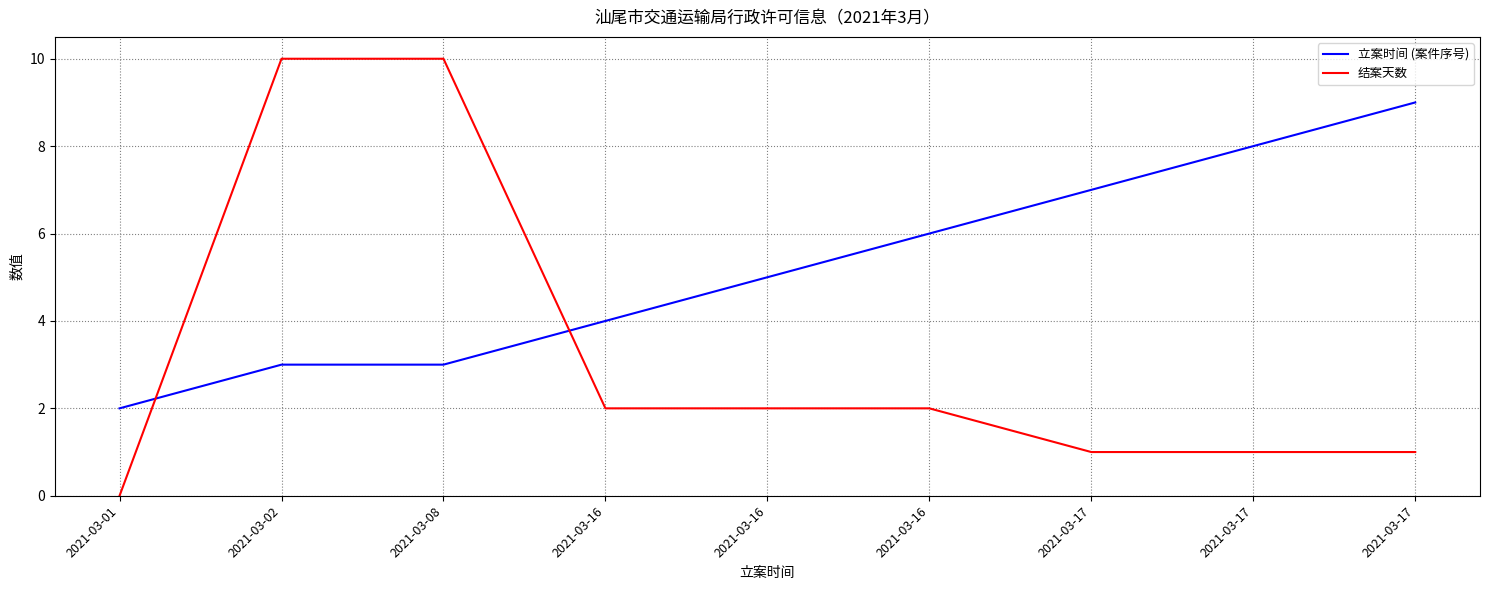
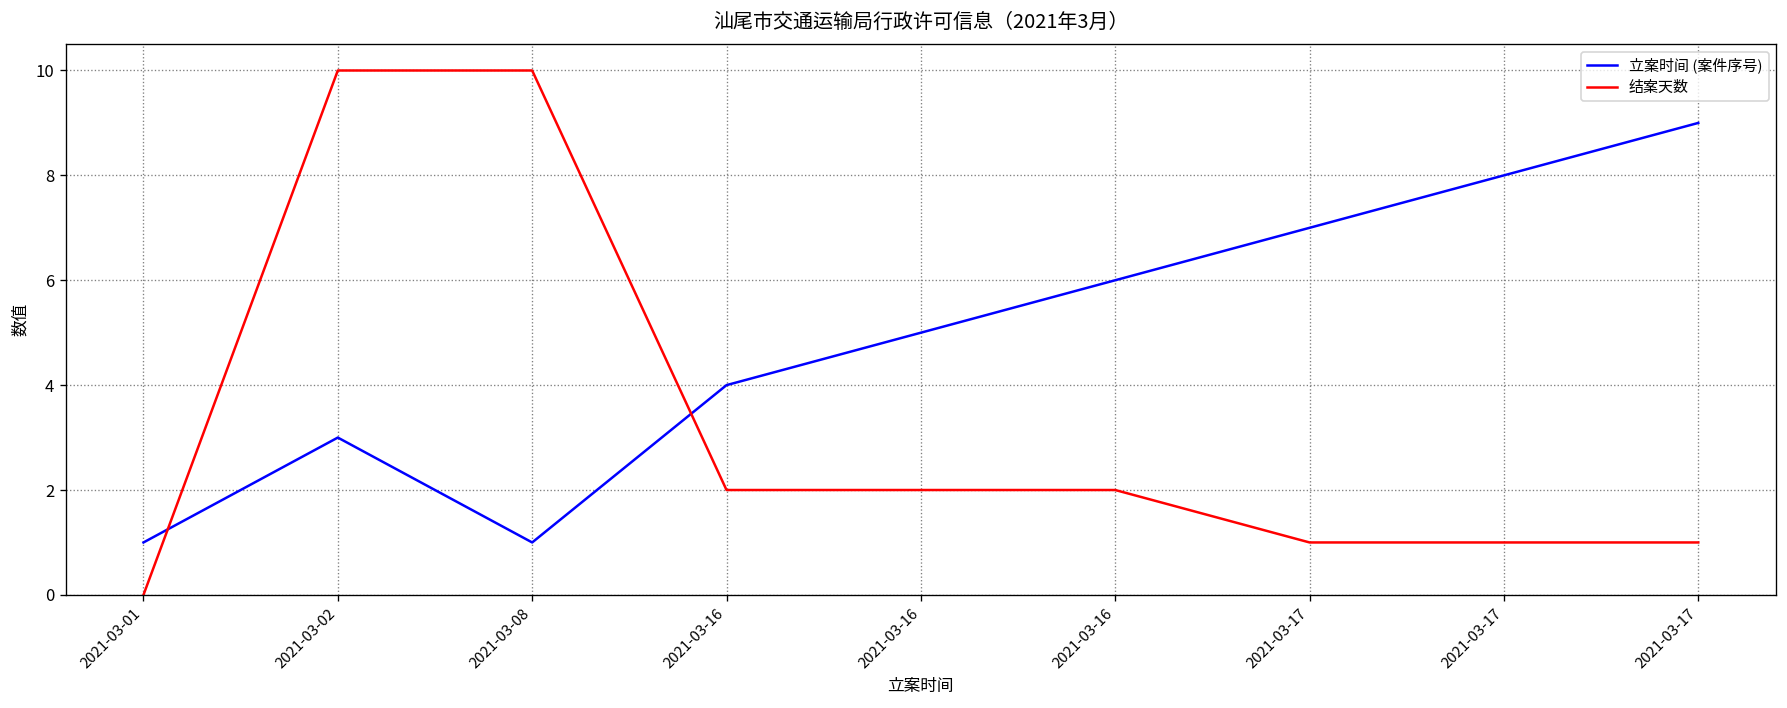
  {
    "立案时间 (案件序号)": {
-     "2021-03-01": 2,
+     "2021-03-01": 1,
      "2021-03-02": 3,
-     "2021-03-08": 3
+     "2021-03-08": 1
    },
    "结案天数": {
      "2021-03-01": 0,
      "2021-03-02": 10,
      "2021-03-08": 10
    }
  }
